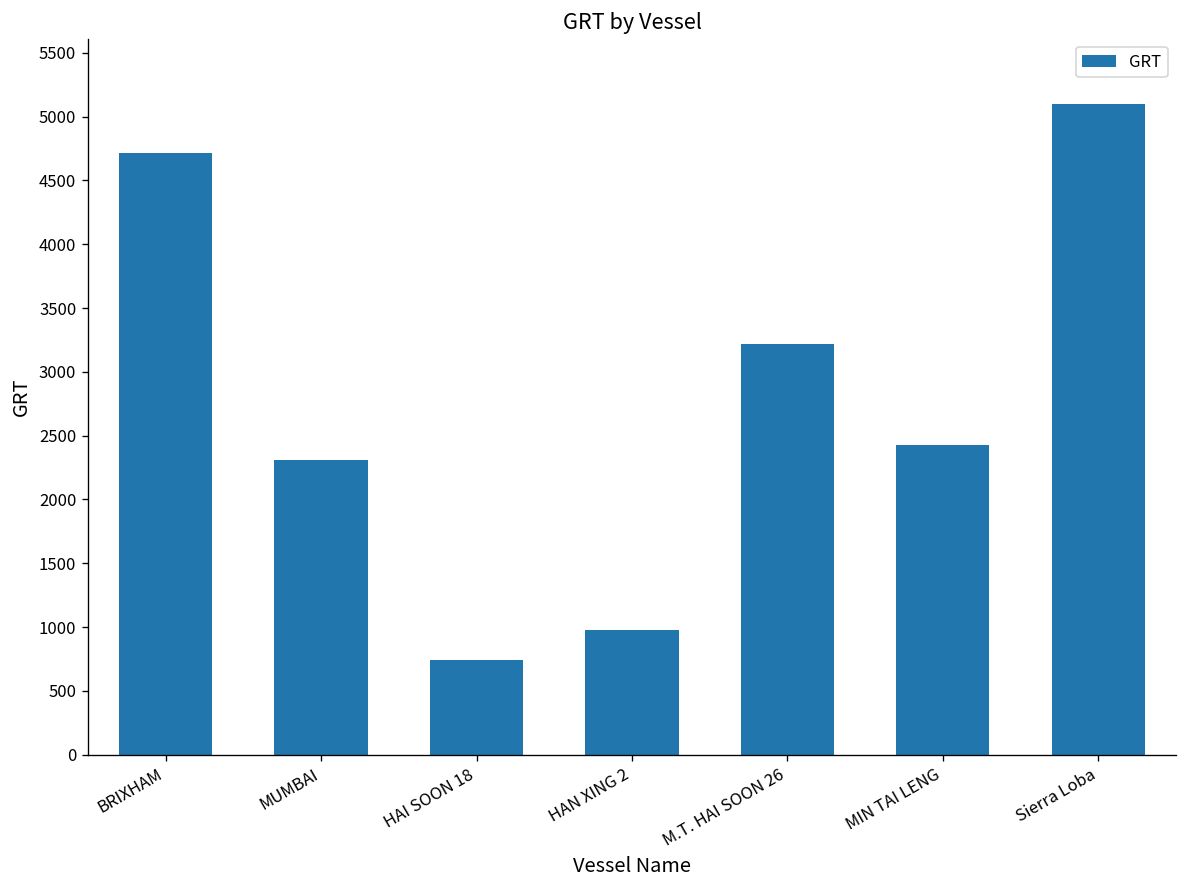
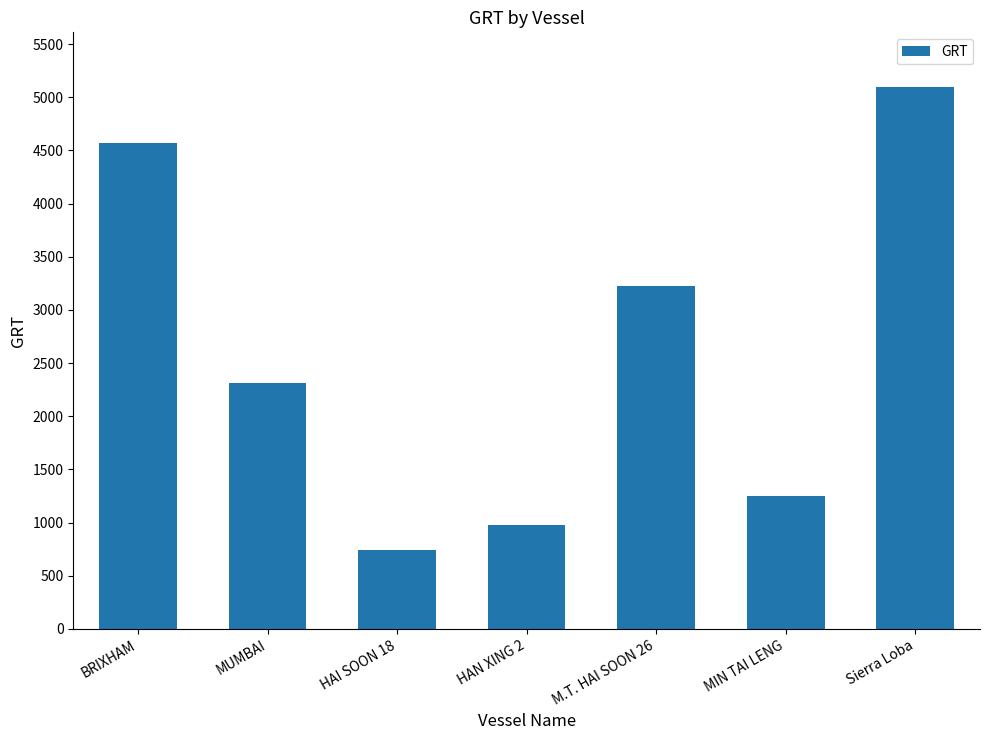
  {
-   "BRIXHAM": 4720,
+   "BRIXHAM": 4570,
    "MUMBAI": 2310,
    "HAI SOON 18": 740,
    "HAN XING 2": 980,
    "M.T. HAI SOON 26": 3220,
-   "MIN TAI LENG": 2430,
+   "MIN TAI LENG": 1250,
    "Sierra Loba": 5100
  }
